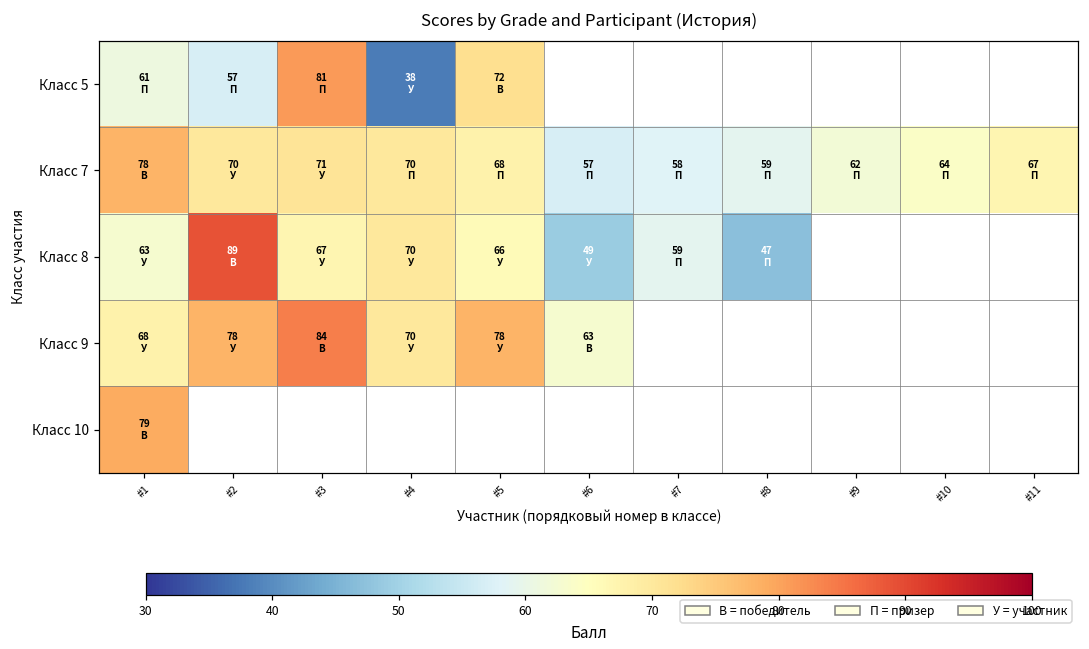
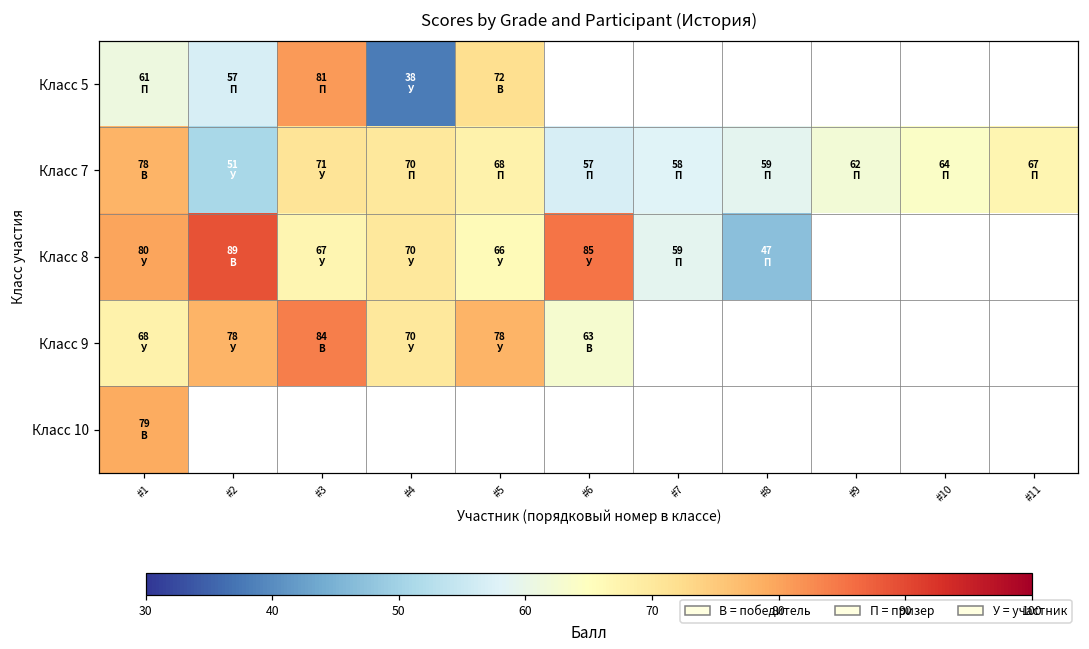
  {
    "Класс 5": {
      "#1": 61,
      "#2": 57,
      "#3": 81,
      "#4": 38,
      "#5": 72
    },
    "Класс 7": {
      "#1": 78,
-     "#2": 70,
+     "#2": 51,
      "#3": 71,
      "#4": 70,
      "#5": 68,
      "#6": 57,
      "#7": 58,
      "#8": 59,
      "#9": 62,
      "#10": 64,
      "#11": 67
    },
    "Класс 8": {
-     "#1": 63,
+     "#1": 80,
      "#2": 89,
      "#3": 67,
      "#4": 70,
      "#5": 66,
-     "#6": 49,
+     "#6": 85,
      "#7": 59,
      "#8": 47
    },
    "Класс 9": {
      "#1": 68,
      "#2": 78,
      "#3": 84,
      "#4": 70,
      "#5": 78,
      "#6": 63
    },
    "Класс 10": {
      "#1": 79
    }
  }
